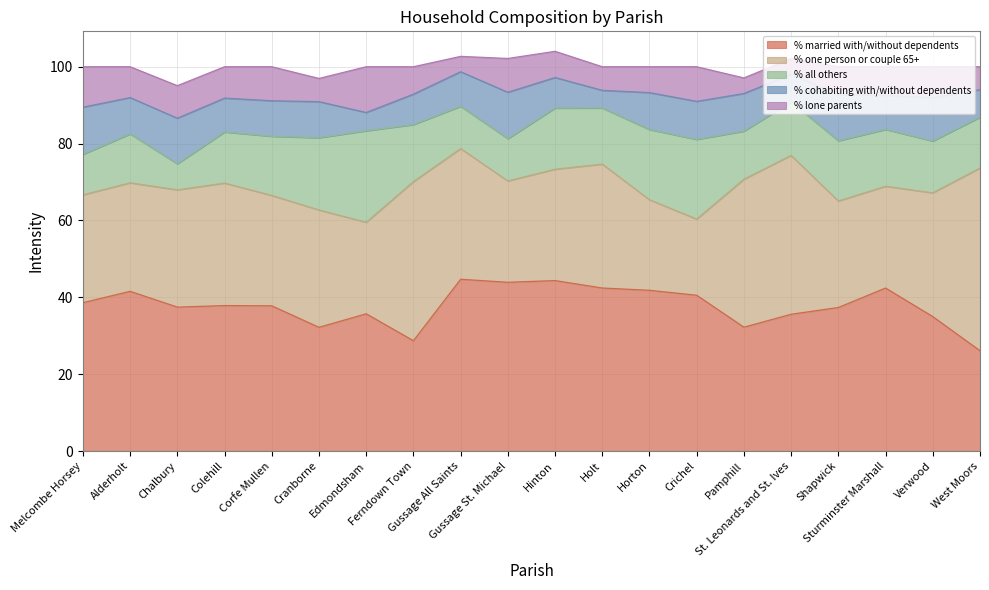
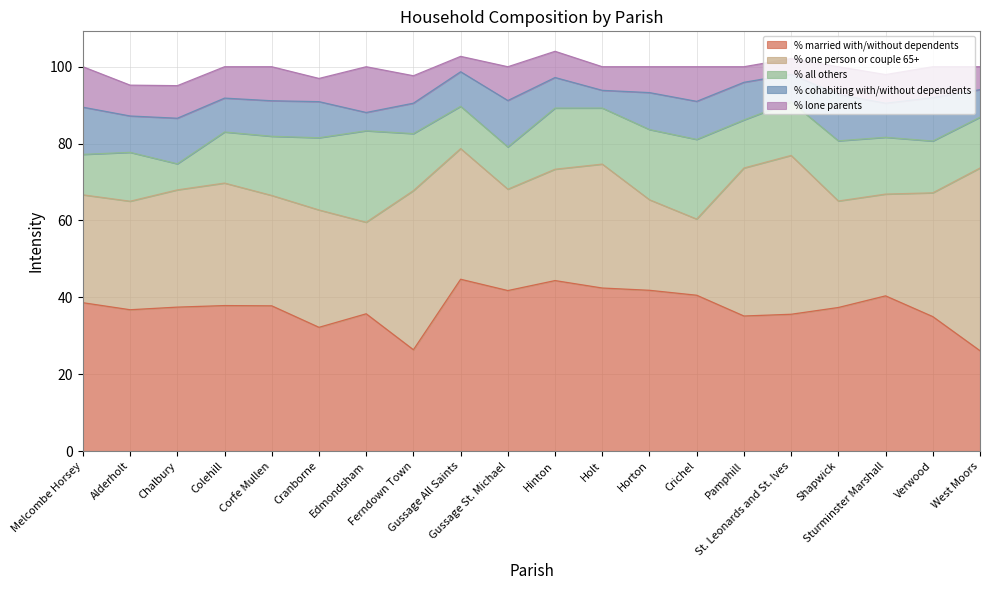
  {
    "% married with/without dependents": {
      "Melcombe Horsey": 39,
-     "Alderholt": 42,
+     "Alderholt": 37,
      "Chalbury": 37,
      "Colehill": 38,
      "Corfe Mullen": 38,
      "Cranborne": 32,
      "Edmondsham": 36,
-     "Ferndown Town": 29,
+     "Ferndown Town": 26,
      "Gussage All Saints": 45,
-     "Gussage St. Michael": 44,
+     "Gussage St. Michael": 42,
      "Hinton": 44,
      "Holt": 42,
      "Horton": 42,
      "Crichel": 41,
-     "Pamphill": 32,
+     "Pamphill": 35,
      "St. Leonards and St. Ives": 36,
      "Shapwick": 37,
-     "Sturminster Marshall": 42,
+     "Sturminster Marshall": 40,
      "Verwood": 35,
      "West Moors": 26
    },
    "% cohabiting with/without dependents": {
      "Melcombe Horsey": 12,
      "Alderholt": 9,
      "Chalbury": 12,
      "Colehill": 9,
      "Corfe Mullen": 9,
      "Cranborne": 9,
      "Edmondsham": 5,
      "Ferndown Town": 8,
      "Gussage All Saints": 9,
      "Gussage St. Michael": 12,
      "Hinton": 8,
      "Holt": 5,
      "Horton": 10,
      "Crichel": 10,
      "Pamphill": 10,
      "West Moors": 7
    },
    "% lone parents": {
      "Melcombe Horsey": 11,
      "Alderholt": 8,
      "Chalbury": 8,
      "Colehill": 8,
      "Corfe Mullen": 9,
      "Cranborne": 6,
      "Edmondsham": 12,
      "Ferndown Town": 7,
      "Gussage All Saints": 4,
      "Gussage St. Michael": 9,
      "Hinton": 7,
      "Holt": 6,
      "Horton": 7,
      "Crichel": 9,
      "Pamphill": 4,
      "West Moors": 6
    }
  }
